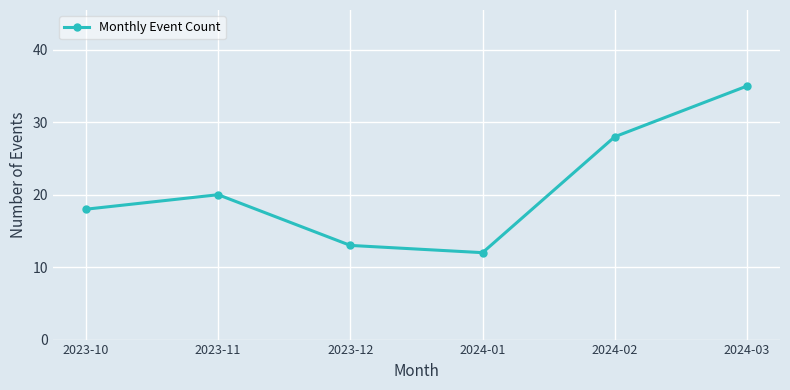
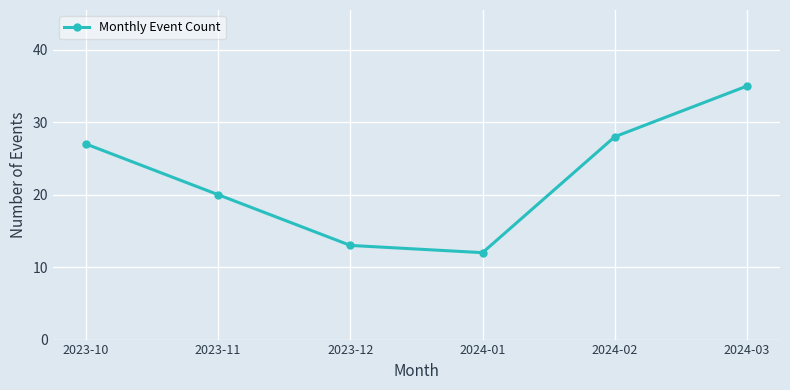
  {
-   "2023-10": 18,
+   "2023-10": 27,
    "2023-11": 20,
    "2023-12": 13,
    "2024-01": 12,
    "2024-02": 28,
    "2024-03": 35
  }
